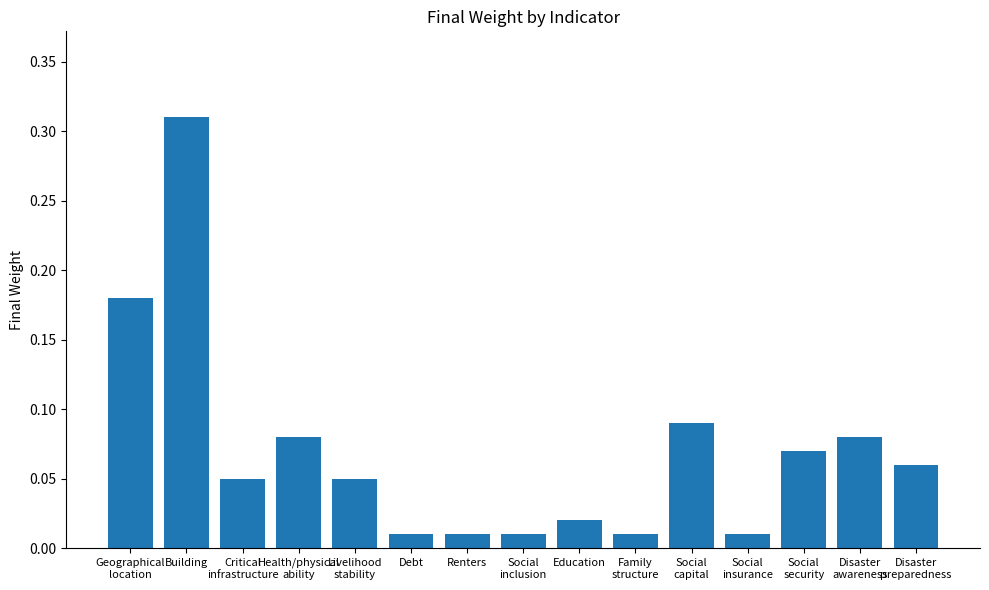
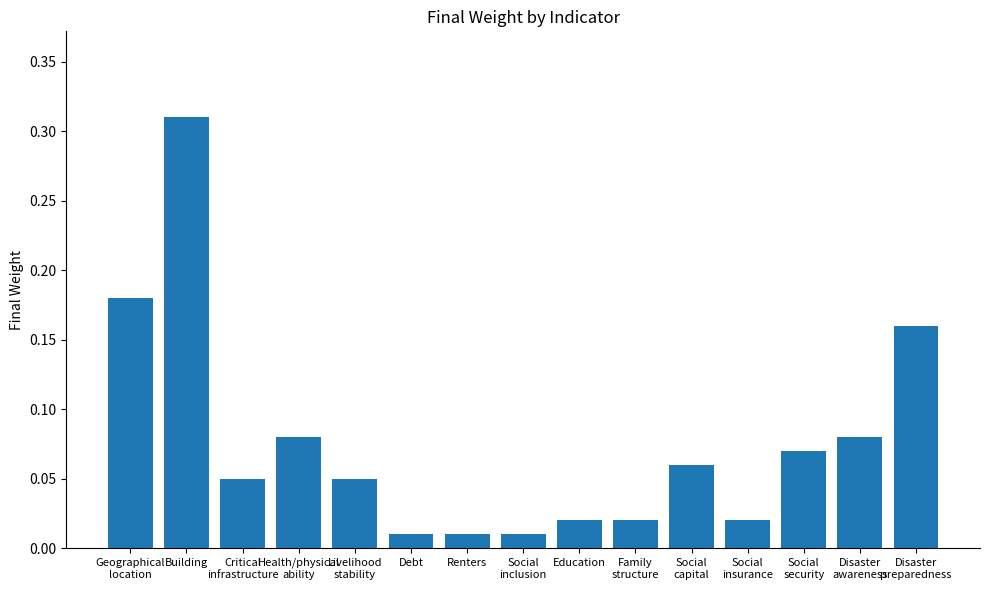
  {
    "Geographical location": 0.18,
    "Building": 0.31,
    "Debt": 0.01,
    "Renters": 0.01,
    "Social inclusion": 0.01,
    "Education": 0.02,
-   "Family structure": 0.01,
-   "Social capital": 0.09,
-   "Social insurance": 0.01,
+   "Family structure": 0.02,
+   "Social capital": 0.06,
+   "Social insurance": 0.02,
    "Social security": 0.07,
    "Disaster awareness": 0.08,
-   "Disaster preparedness": 0.06
+   "Disaster preparedness": 0.16
  }
